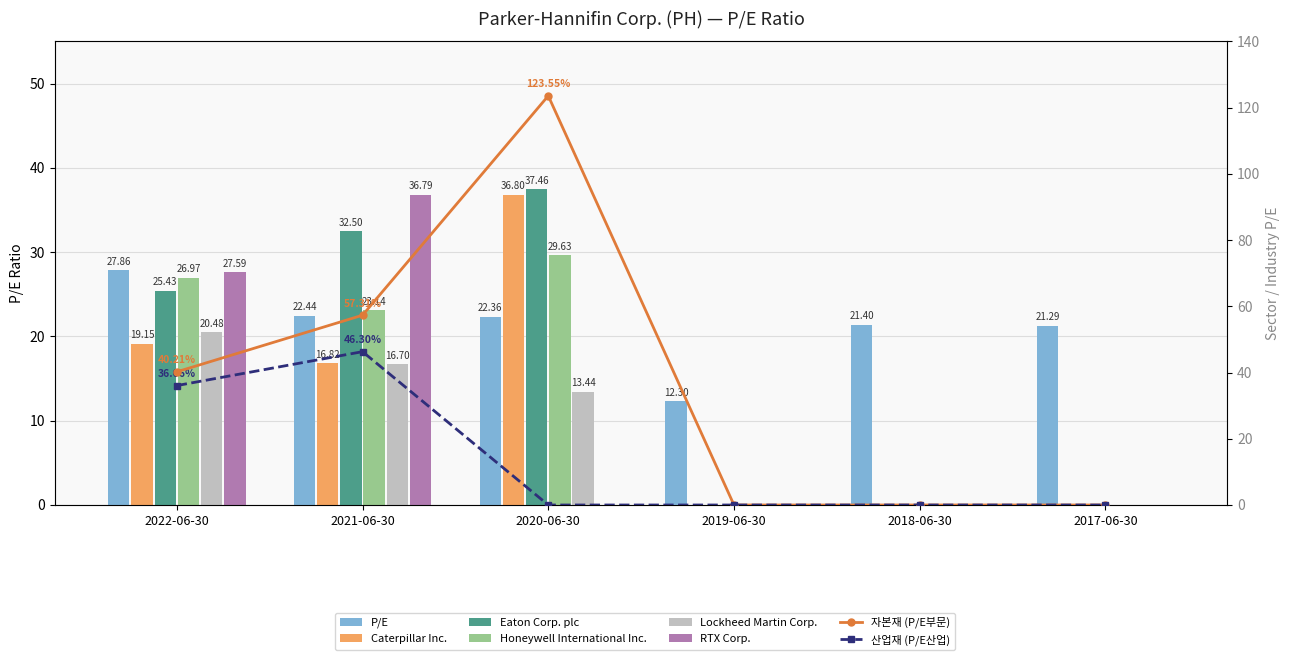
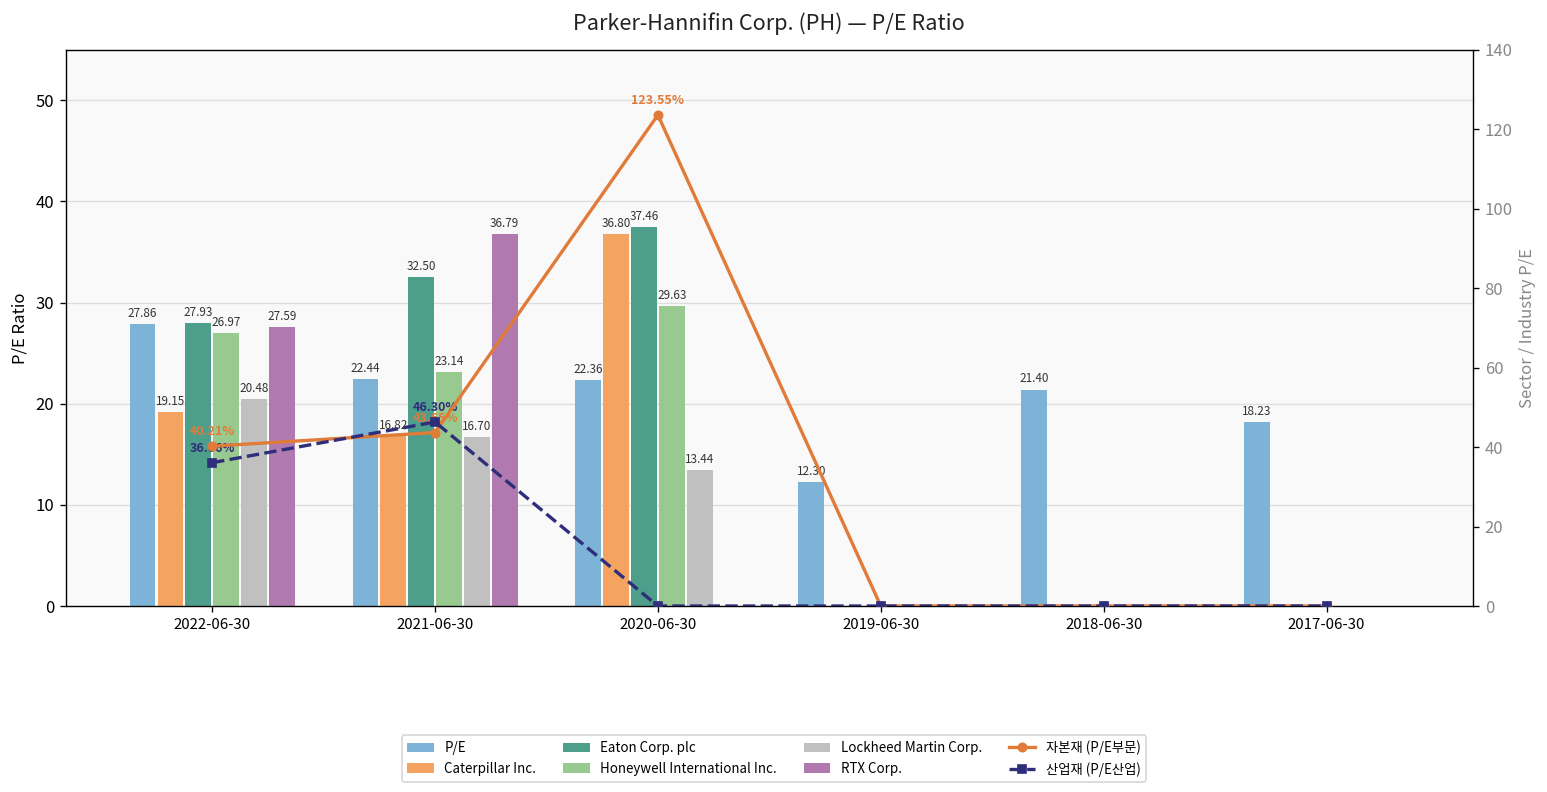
  {
    "P/E": {
      "2022-06-30": "27.86",
      "2021-06-30": "22.44",
      "2020-06-30": "22.36",
      "2019-06-30": "12.30",
      "2018-06-30": "21.40",
-     "2017-06-30": "21.29"
+     "2017-06-30": "18.23"
    },
    "Caterpillar Inc.": {
      "2022-06-30": "19.15",
      "2021-06-30": "16.82",
      "2020-06-30": "36.80"
    },
    "Eaton Corp. plc": {
-     "2022-06-30": "25.43",
+     "2022-06-30": "27.93",
      "2021-06-30": "32.50",
      "2020-06-30": "37.46"
    },
    "Honeywell International Inc.": {
      "2022-06-30": "26.97",
      "2021-06-30": "23.14",
      "2020-06-30": "29.63"
    },
    "Lockheed Martin Corp.": {
      "2022-06-30": "20.48",
      "2021-06-30": "16.70",
      "2020-06-30": "13.44"
    },
    "RTX Corp.": {
      "2022-06-30": "27.59",
      "2021-06-30": "36.79"
    },
    "자본재 (P/E부문)": {
      "2022-06-30": "40.21%",
-     "2021-06-30": "57.31%",
+     "2021-06-30": "43.65%",
      "2020-06-30": "123.55%"
    },
    "산업재 (P/E산업)": {
      "2021-06-30": "46.30%"
    }
  }
